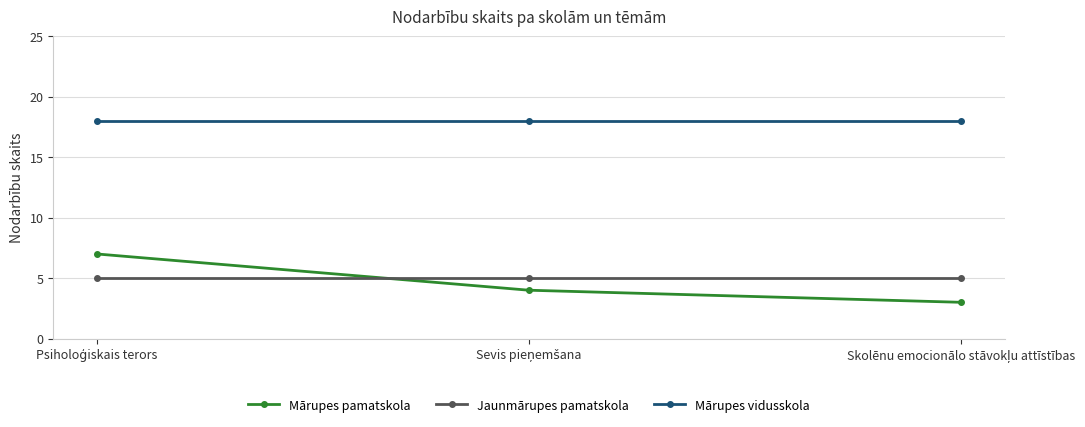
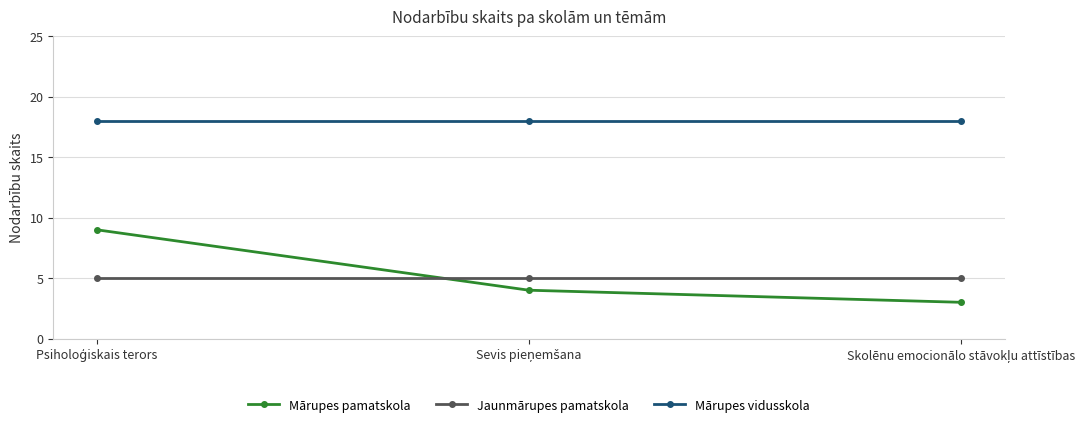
  {
    "Mārupes pamatskola": {
-     "Psiholoģiskais terors": 7,
+     "Psiholoģiskais terors": 9,
      "Sevis pieņemšana": 4,
      "Skolēnu emocionālo stāvokļu attīstības": 3
    },
    "Jaunmārupes pamatskola": {
      "Psiholoģiskais terors": 5,
      "Sevis pieņemšana": 5,
      "Skolēnu emocionālo stāvokļu attīstības": 5
    },
    "Mārupes vidusskola": {
      "Psiholoģiskais terors": 18,
      "Sevis pieņemšana": 18,
      "Skolēnu emocionālo stāvokļu attīstības": 18
    }
  }
